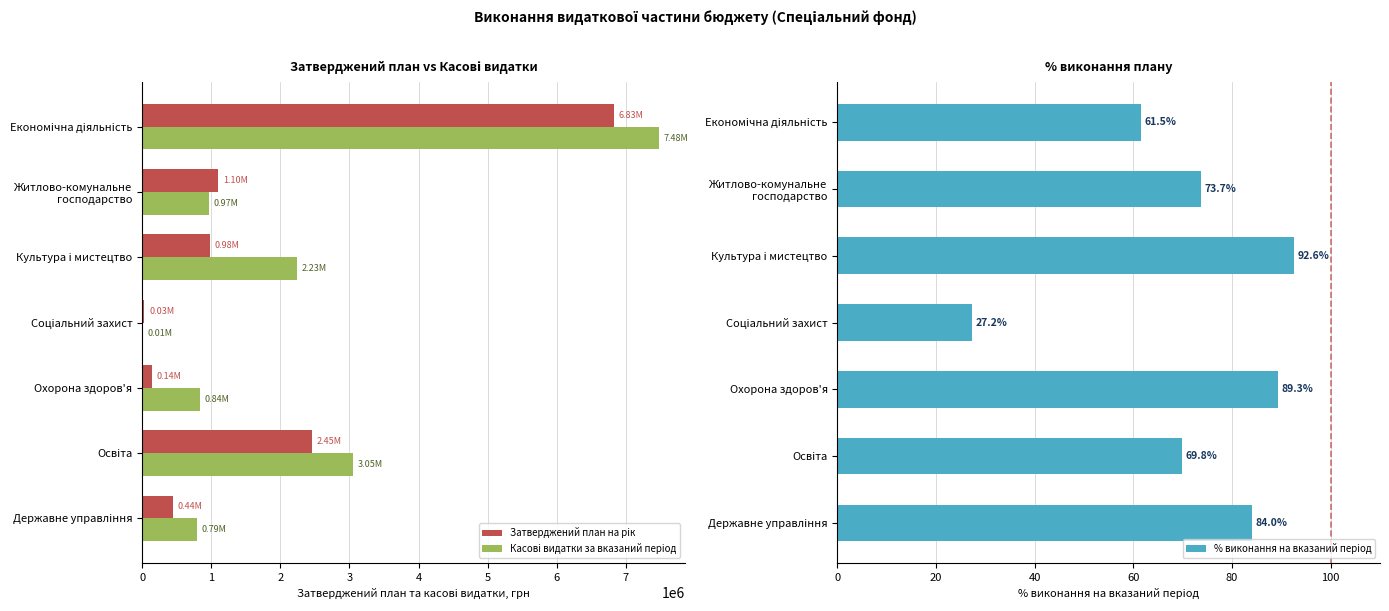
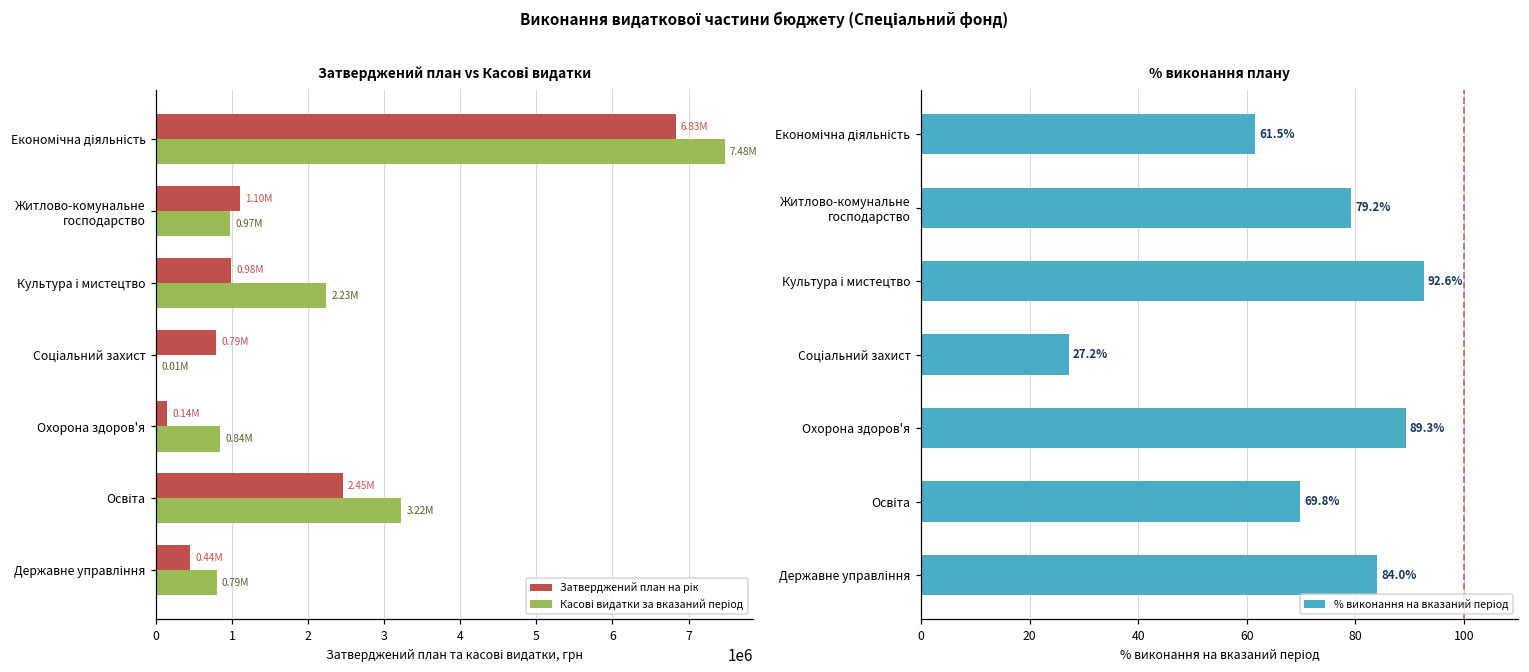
  {
    "Затверджений план vs Касові видатки": {
      "Затверджений план на рік": {
        "Економічна діяльність": "6.83M",
        "Житлово-комунальне господарство": "1.10M",
        "Культура і мистецтво": "0.98M",
-       "Соціальний захист": "0.03M",
+       "Соціальний захист": "0.79M",
        "Охорона здоров'я": "0.14M",
        "Освіта": "2.45M",
        "Державне управління": "0.44M"
      },
      "Касові видатки за вказаний період": {
        "Економічна діяльність": "7.48M",
        "Житлово-комунальне господарство": "0.97M",
        "Культура і мистецтво": "2.23M",
        "Соціальний захист": "0.01M",
        "Охорона здоров'я": "0.84M",
-       "Освіта": "3.05M",
+       "Освіта": "3.22M",
        "Державне управління": "0.79M"
      }
    },
    "% виконання плану": {
      "Економічна діяльність": "61.5%",
-     "Житлово-комунальне господарство": "73.7%",
+     "Житлово-комунальне господарство": "79.2%",
      "Культура і мистецтво": "92.6%",
      "Соціальний захист": "27.2%",
      "Охорона здоров'я": "89.3%",
      "Освіта": "69.8%",
      "Державне управління": "84.0%"
    }
  }
